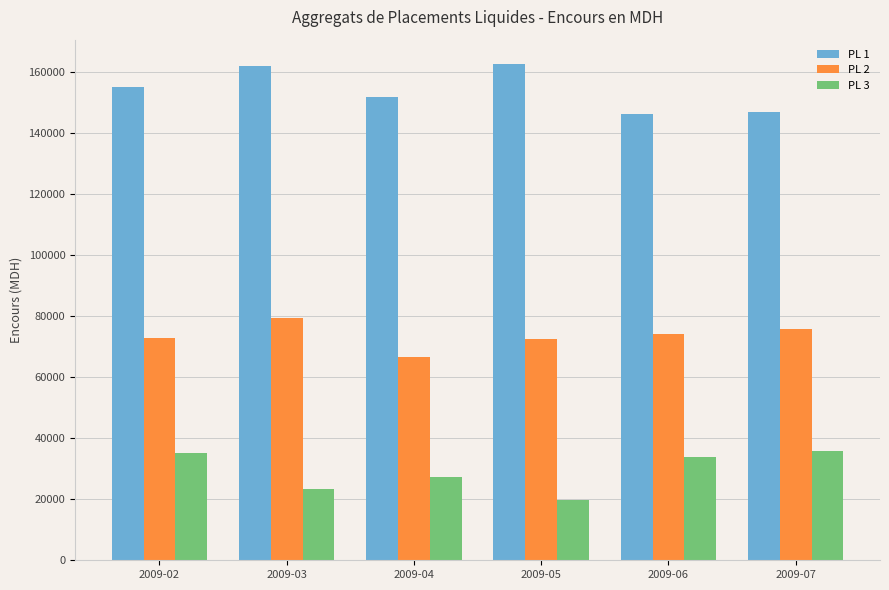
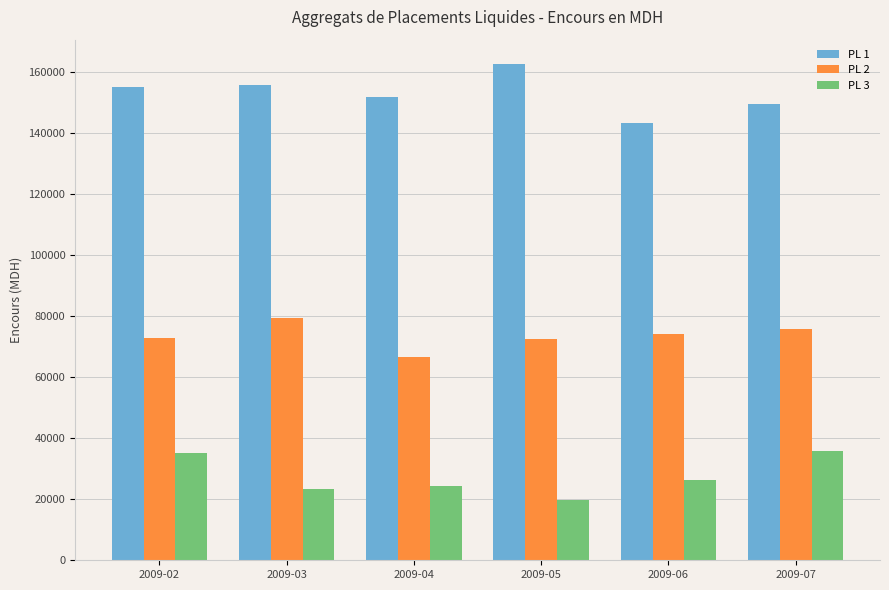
  {
    "PL 1": {
      "2009-02": 155000,
-     "2009-03": 162000,
+     "2009-03": 156000,
      "2009-04": 152000,
      "2009-05": 162000,
-     "2009-06": 146000,
-     "2009-07": 147000
+     "2009-06": 143000,
+     "2009-07": 149000
    },
    "PL 2": {
      "2009-02": 73000,
      "2009-03": 79000,
      "2009-04": 67000,
      "2009-05": 72000,
      "2009-06": 74000,
      "2009-07": 76000
    },
    "PL 3": {
      "2009-02": 35000,
      "2009-03": 23000,
-     "2009-04": 27000,
+     "2009-04": 24000,
      "2009-05": 20000,
-     "2009-06": 34000,
+     "2009-06": 26000,
      "2009-07": 36000
    }
  }
